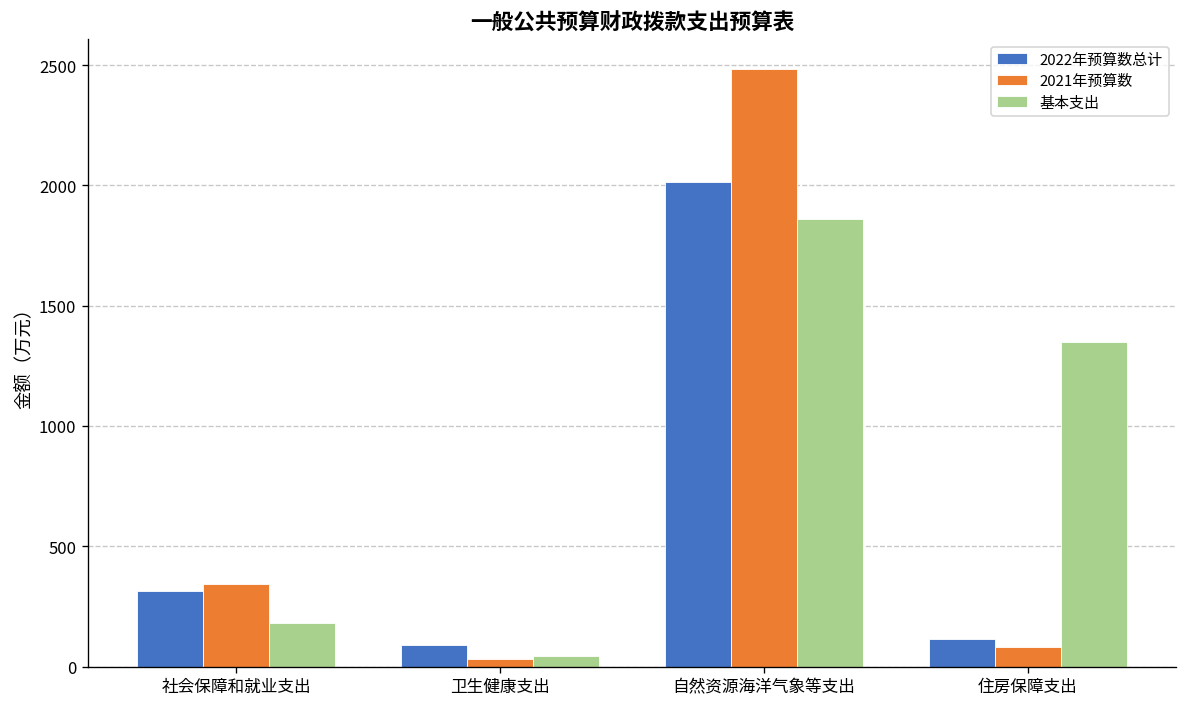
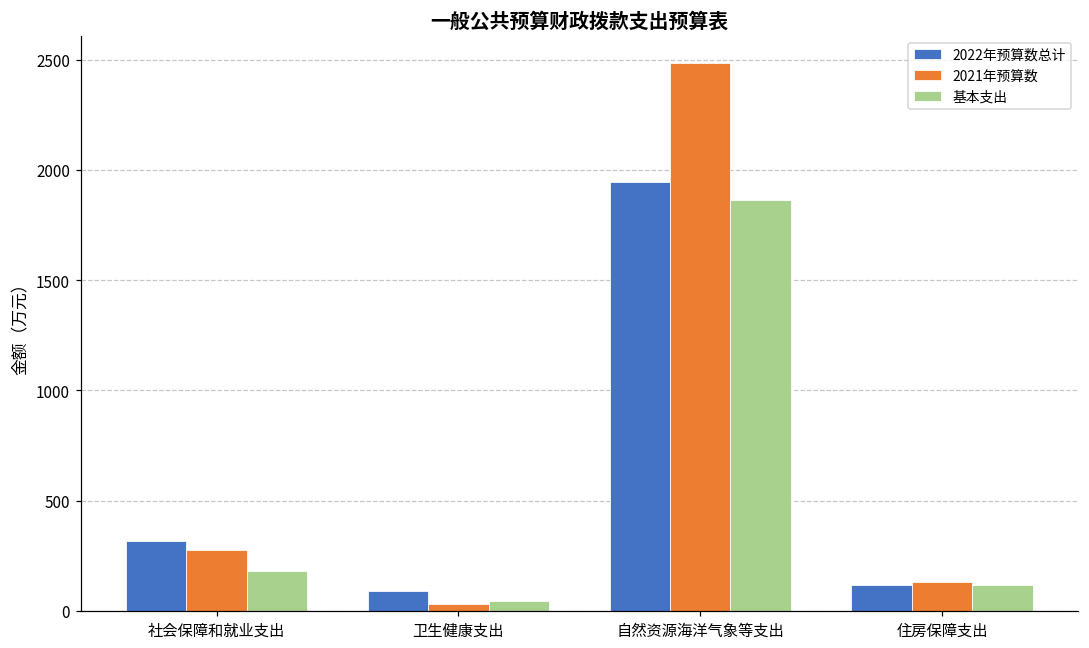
  {
    "2022年预算数总计": {
      "社会保障和就业支出": 320,
      "卫生健康支出": 90,
-     "自然资源海洋气象等支出": 2020,
+     "自然资源海洋气象等支出": 1940,
      "住房保障支出": 120
    },
    "2021年预算数": {
-     "社会保障和就业支出": 340,
+     "社会保障和就业支出": 280,
      "卫生健康支出": 30,
      "自然资源海洋气象等支出": 2480,
-     "住房保障支出": 80
+     "住房保障支出": 130
    },
    "基本支出": {
      "社会保障和就业支出": 180,
      "卫生健康支出": 40,
      "自然资源海洋气象等支出": 1860,
-     "住房保障支出": 1350
+     "住房保障支出": 120
    }
  }
